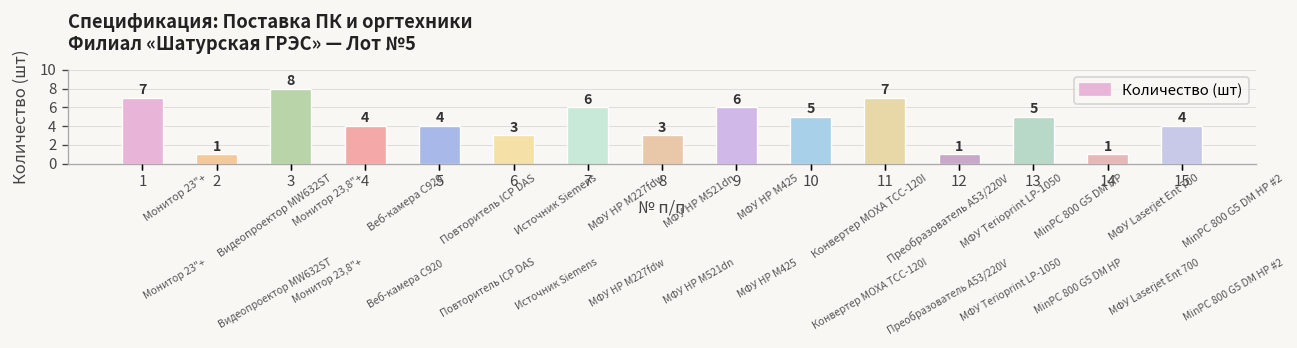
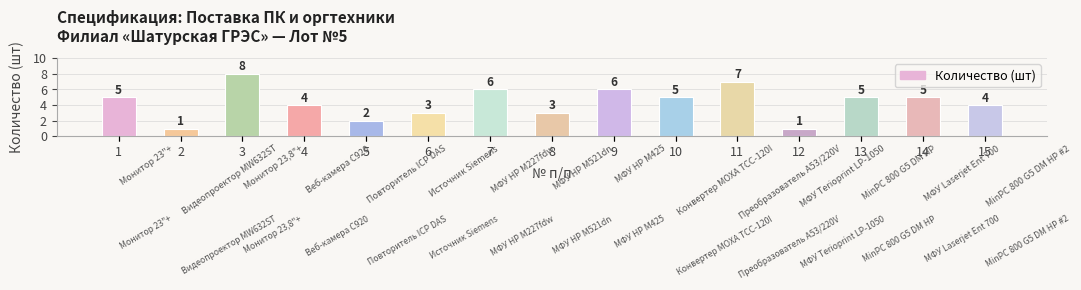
  {
-   "1": 7,
+   "1": 5,
    "2": 1,
    "3": 8,
    "4": 4,
-   "5": 4,
+   "5": 2,
    "6": 3,
    "7": 6,
    "8": 3,
    "9": 6,
    "10": 5,
    "11": 7,
    "12": 1,
    "13": 5,
-   "14": 1,
+   "14": 5,
    "15": 4
  }
